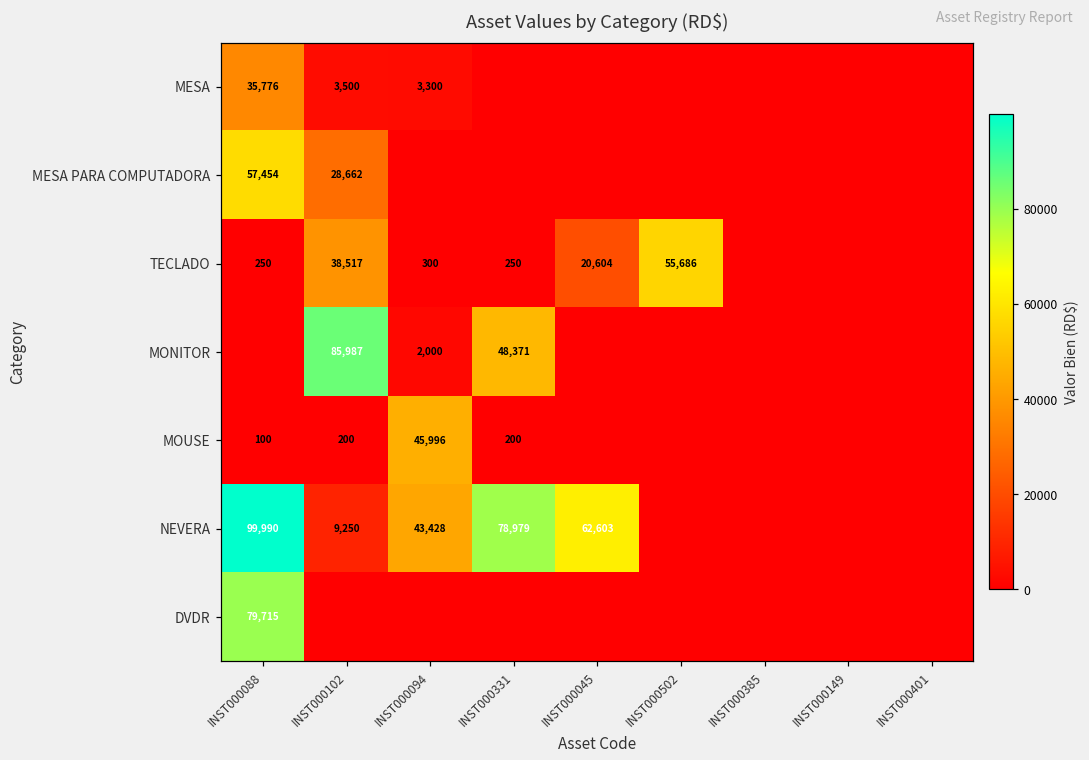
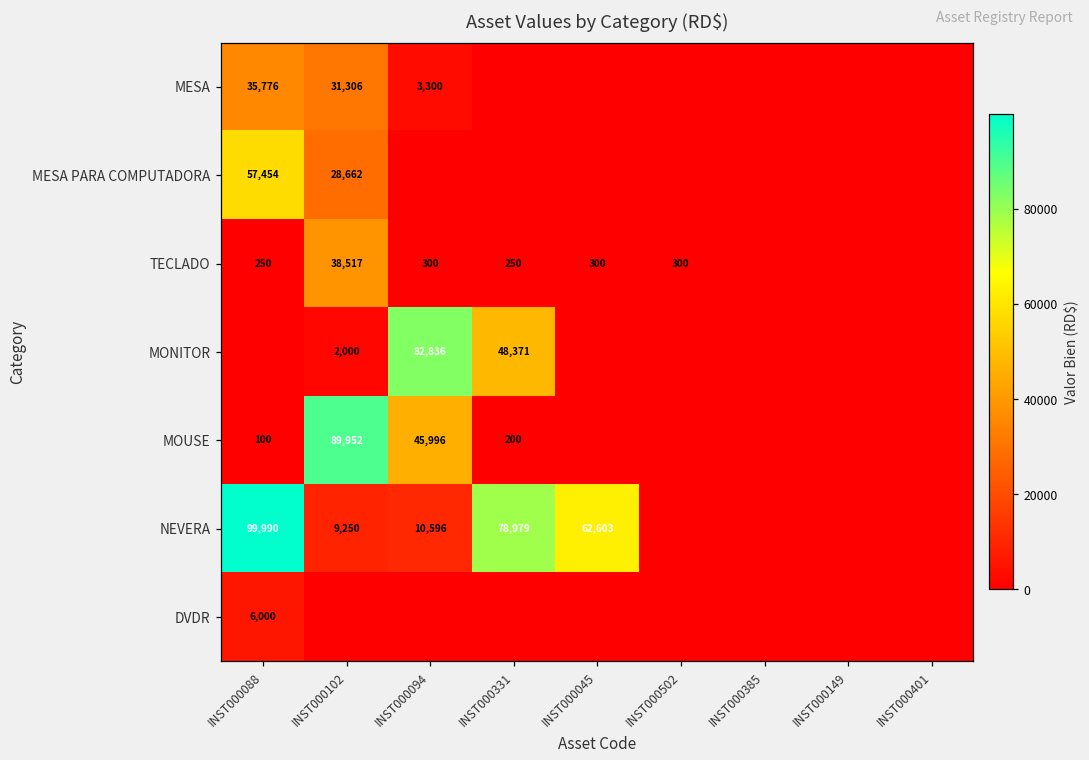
  {
    "MESA": {
      "INST000088": "35,776",
-     "INST000102": "3,500",
+     "INST000102": "31,306",
      "INST000094": "3,300"
    },
    "MESA PARA COMPUTADORA": {
      "INST000088": "57,454",
      "INST000102": "28,662"
    },
    "TECLADO": {
      "INST000088": "250",
      "INST000102": "38,517",
      "INST000094": "300",
      "INST000331": "250",
-     "INST000045": "20,604",
-     "INST000502": "55,686"
+     "INST000045": "300",
+     "INST000502": "300"
    },
    "MONITOR": {
-     "INST000102": "85,987",
-     "INST000094": "2,000",
+     "INST000102": "2,000",
+     "INST000094": "82,836",
      "INST000331": "48,371"
    },
    "MOUSE": {
      "INST000088": "100",
-     "INST000102": "200",
+     "INST000102": "89,952",
      "INST000094": "45,996",
      "INST000331": "200"
    },
    "NEVERA": {
      "INST000088": "99,990",
      "INST000102": "9,250",
-     "INST000094": "43,428",
+     "INST000094": "10,596",
      "INST000331": "78,979",
      "INST000045": "62,603"
    },
    "DVDR": {
-     "INST000088": "79,715"
+     "INST000088": "6,000"
    }
  }
